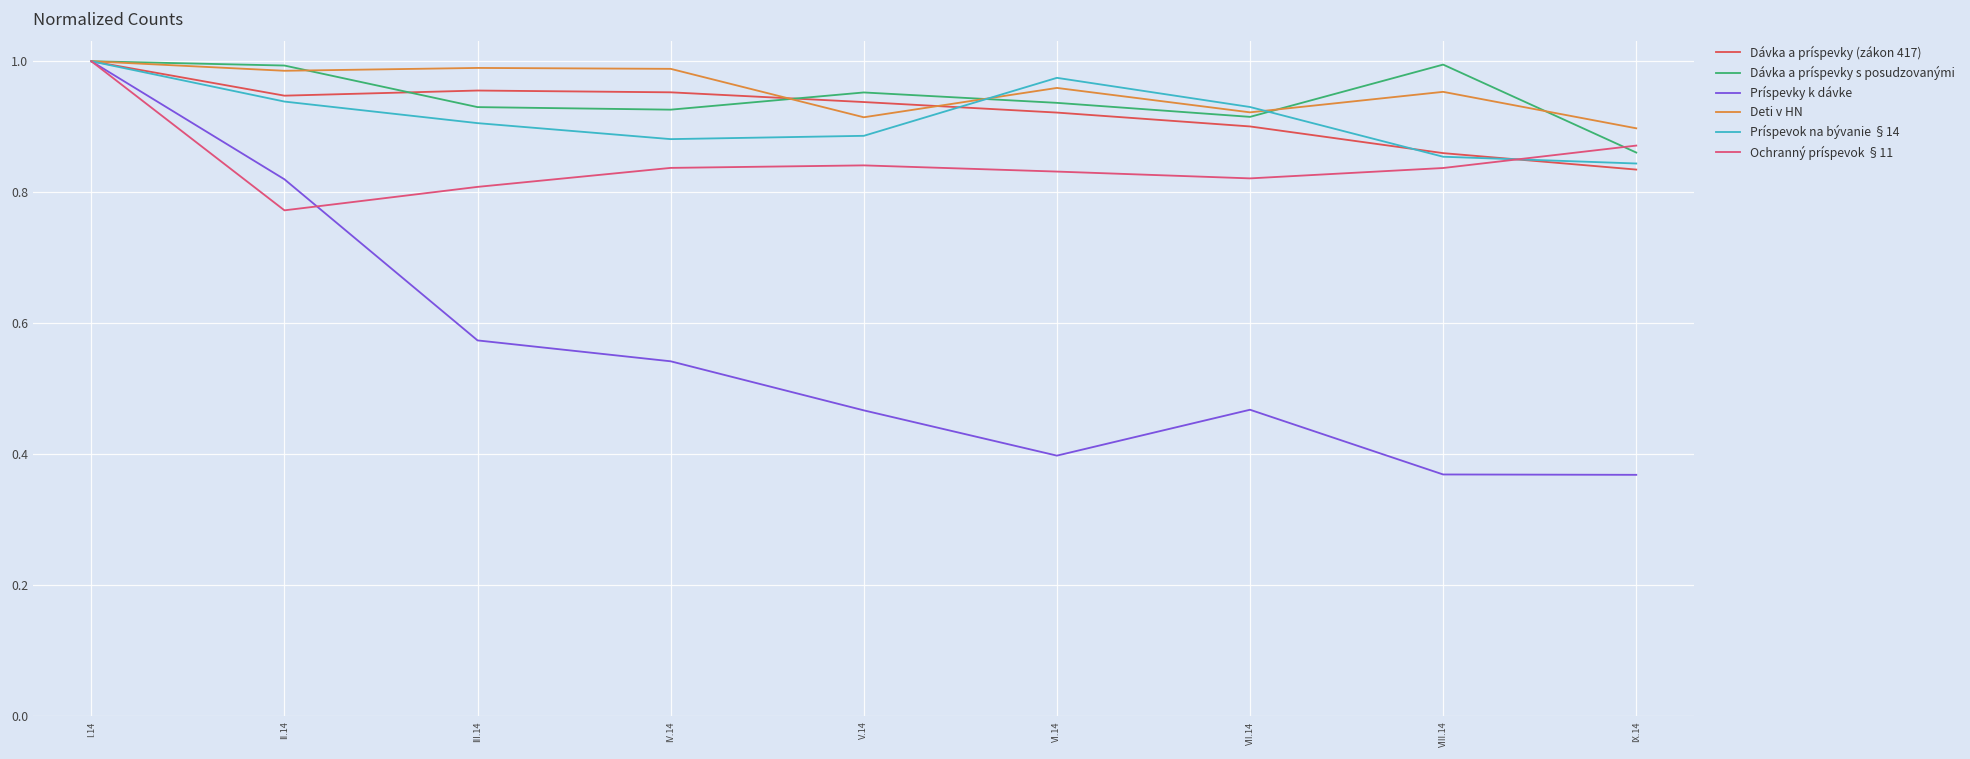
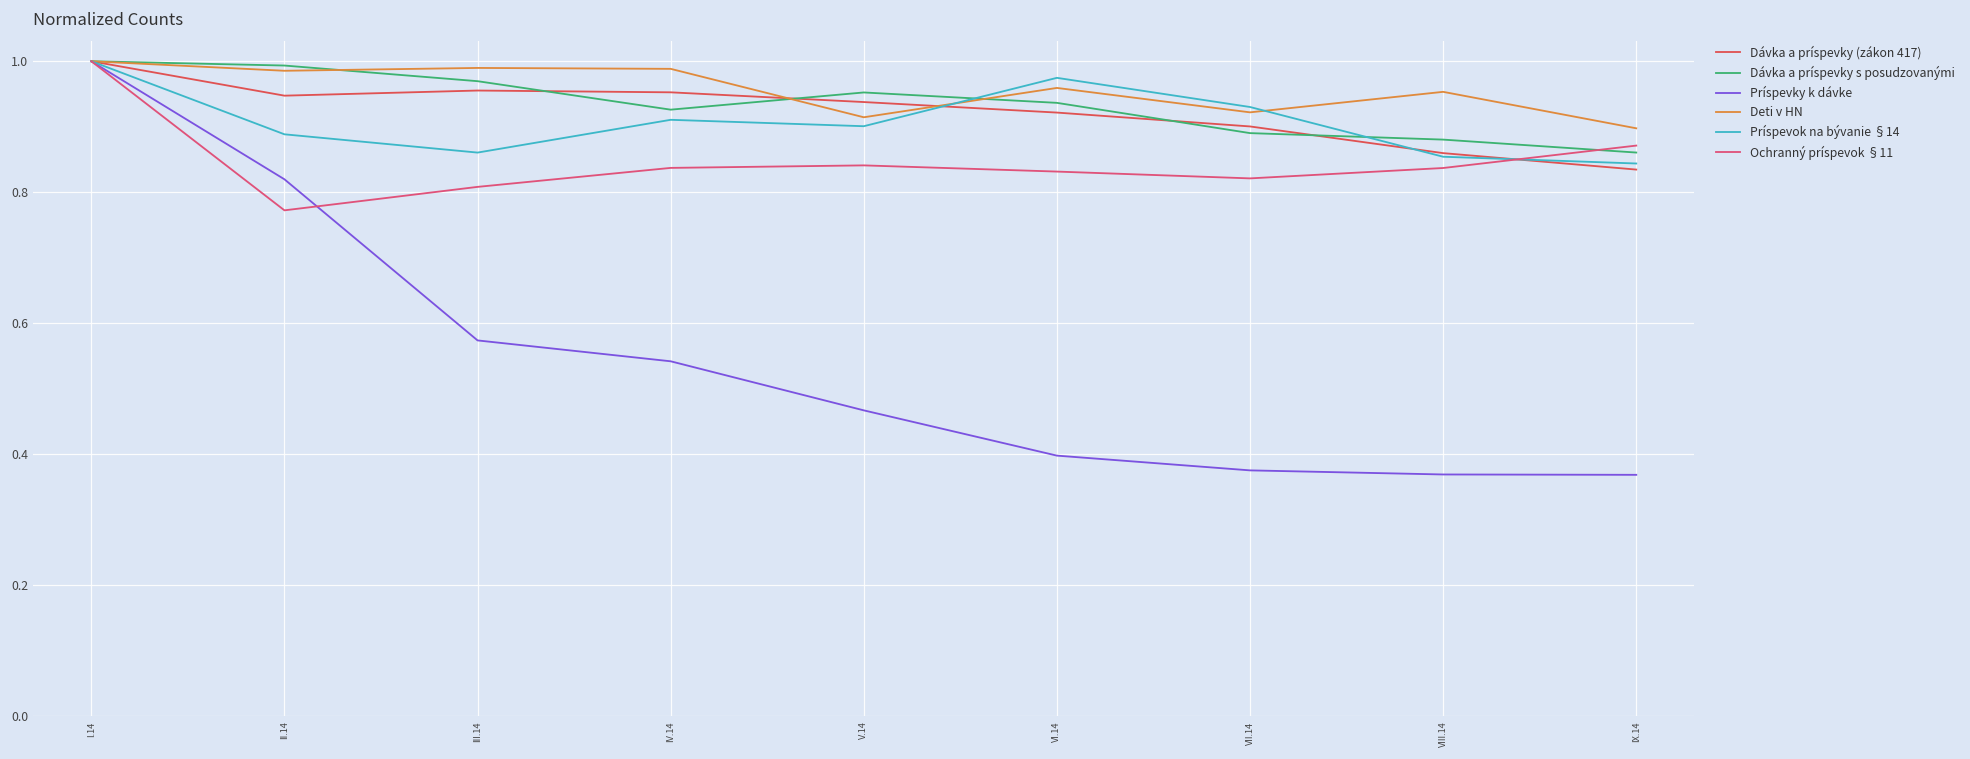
  {
    "Dávka a príspevky s posudzovanými": {
      "II.14": 0.99,
-     "III.14": 0.93,
+     "III.14": 0.97,
      "IV.14": 0.93,
      "V.14": 0.95,
      "VI.14": 0.94,
-     "VII.14": 0.92,
-     "VIII.14": 0.99,
+     "VII.14": 0.89,
+     "VIII.14": 0.88,
      "IX.14": 0.86
    },
    "Príspevky k dávke": {
      "II.14": 0.82,
      "III.14": 0.57,
      "IV.14": 0.54,
      "V.14": 0.47,
      "VI.14": 0.40,
-     "VII.14": 0.47,
+     "VII.14": 0.38,
      "VIII.14": 0.37,
      "IX.14": 0.37
    },
    "Deti v HN": {
      "II.14": 0.99,
      "III.14": 0.99,
      "IV.14": 0.99,
      "V.14": 0.91,
      "VI.14": 0.96,
      "VII.14": 0.92,
      "VIII.14": 0.95,
      "IX.14": 0.90
    },
    "Príspevok na bývanie §14": {
-     "II.14": 0.94,
-     "III.14": 0.91,
-     "IV.14": 0.88,
-     "V.14": 0.89,
+     "II.14": 0.89,
+     "III.14": 0.86,
+     "IV.14": 0.91,
+     "V.14": 0.90,
      "VI.14": 0.97,
      "VII.14": 0.93,
      "VIII.14": 0.85,
      "IX.14": 0.84
    }
  }
